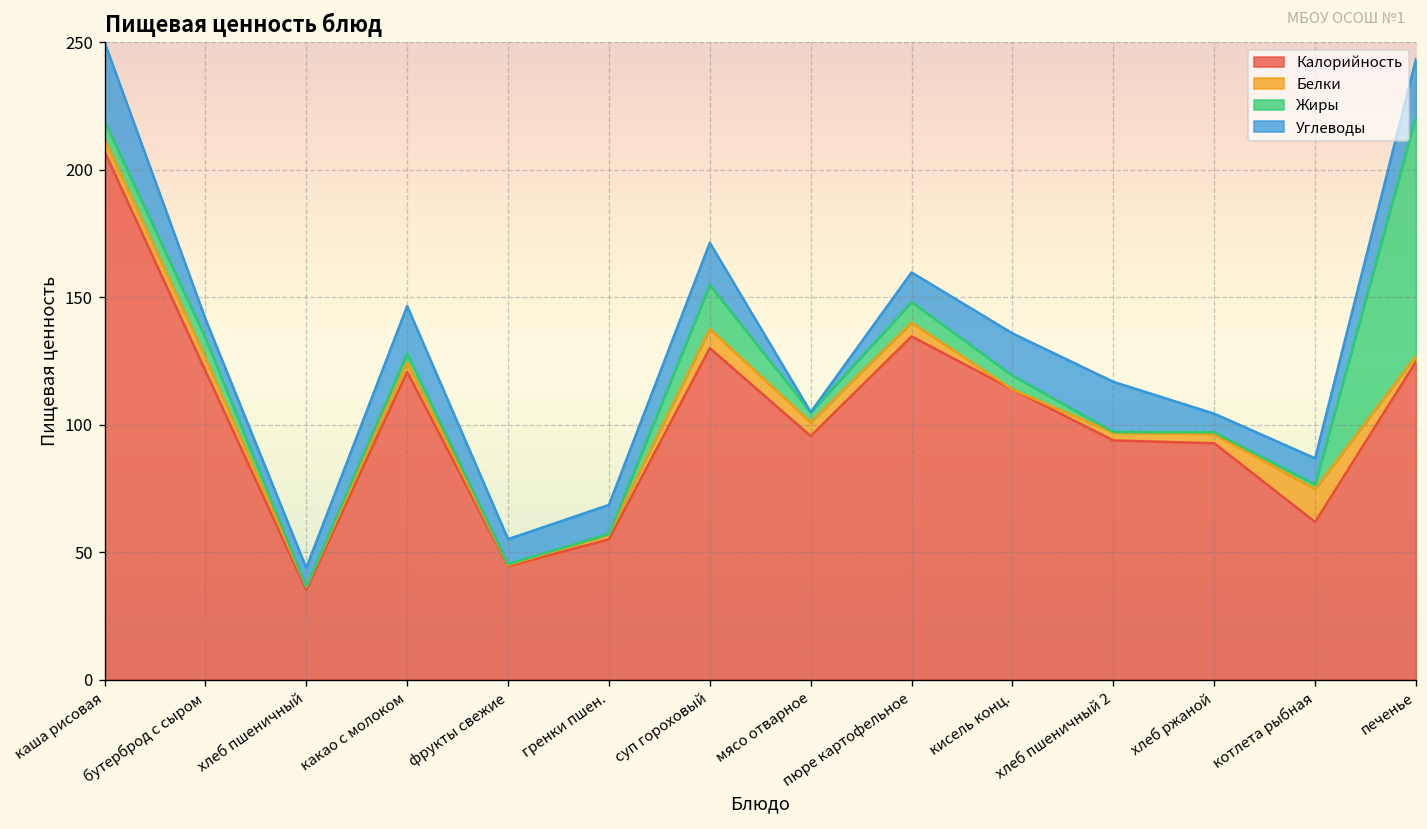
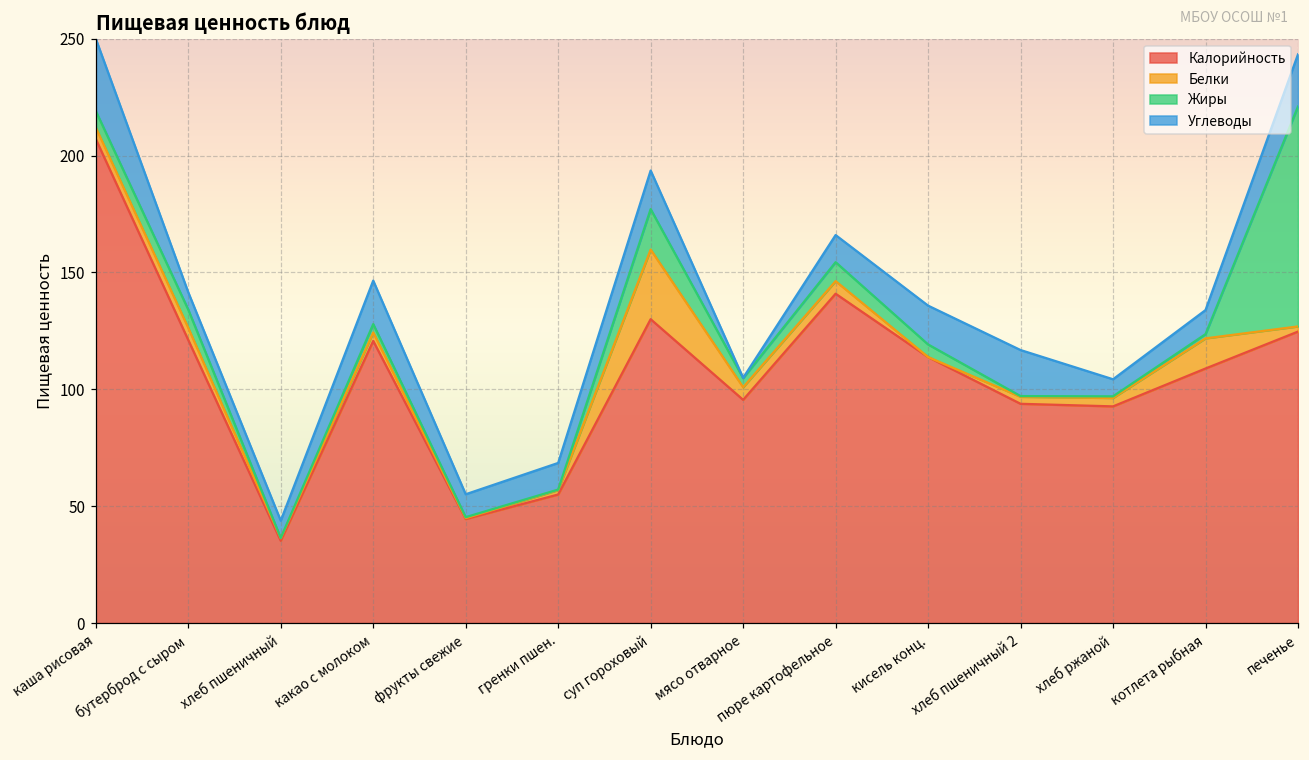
  {
    "Калорийность": {
      "каша рисовая": 207,
      "бутерброд с сыром": 121,
      "какао с молоком": 121,
      "гренки пшен.": 55,
      "суп гороховый": 130,
      "мясо отварное": 96,
-     "пюре картофельное": 135,
+     "пюре картофельное": 141,
      "хлеб пшеничный 2": 94,
      "хлеб ржаной": 93,
-     "котлета рыбная": 62,
+     "котлета рыбная": 109,
      "печенье": 125
    },
    "Белки": {
      "каша рисовая": 5,
      "бутерброд с сыром": 5,
      "какао с молоком": 4,
-     "суп гороховый": 8,
+     "суп гороховый": 30,
      "мясо отварное": 5,
      "пюре картофельное": 5,
      "котлета рыбная": 13,
      "печенье": 2
    },
    "Жиры": {
      "каша рисовая": 7,
      "бутерброд с сыром": 8,
      "какао с молоком": 4,
      "суп гороховый": 17,
      "пюре картофельное": 8,
      "кисель конц.": 5,
      "котлета рыбная": 2,
      "печенье": 94
    },
    "Углеводы": {
      "каша рисовая": 31,
      "бутерброд с сыром": 7,
      "хлеб пшеничный": 7,
      "какао с молоком": 19,
      "фрукты свежие": 10,
      "гренки пшен.": 11,
      "суп гороховый": 17,
      "пюре картофельное": 12,
      "кисель конц.": 17,
      "хлеб пшеничный 2": 20,
      "хлеб ржаной": 7,
      "котлета рыбная": 10,
      "печенье": 22
    }
  }
